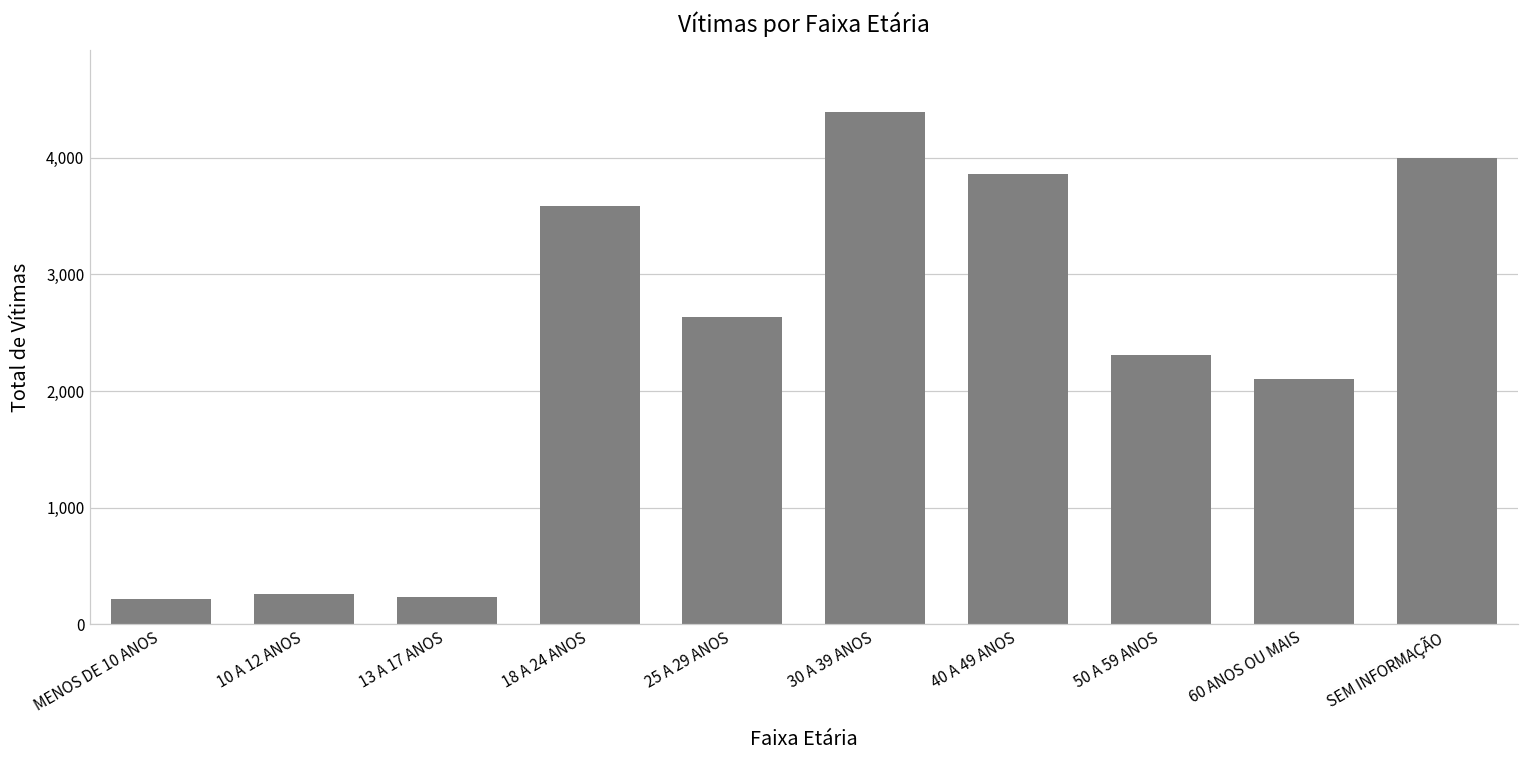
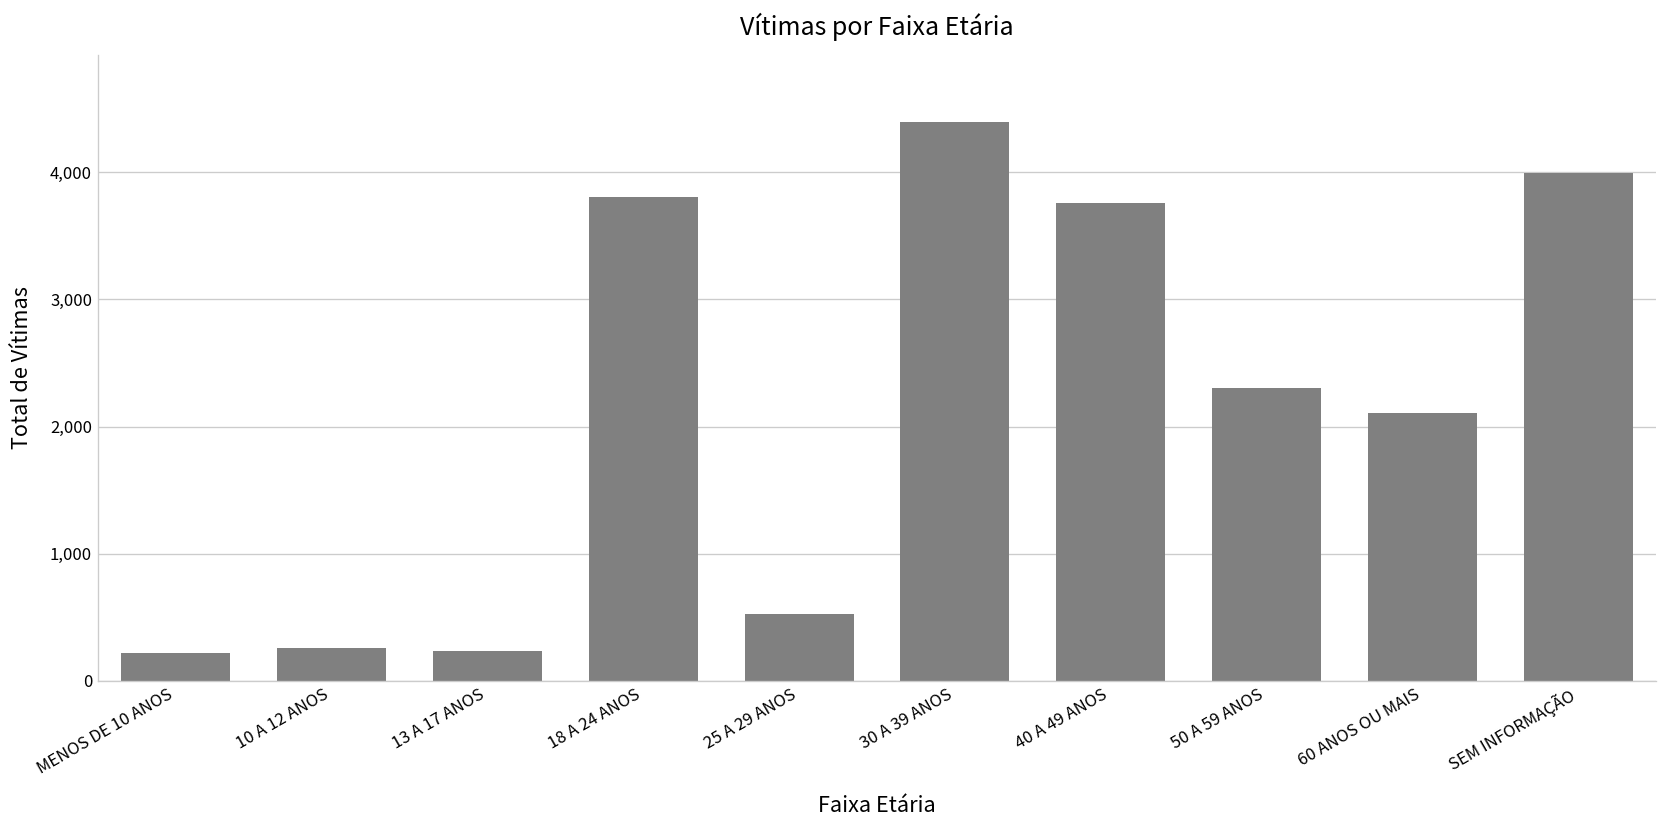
  {
    "MENOS DE 10 ANOS": "220",
    "10 A 12 ANOS": "260",
    "13 A 17 ANOS": "240",
-   "18 A 24 ANOS": "3,590",
-   "25 A 29 ANOS": "2,640",
+   "18 A 24 ANOS": "3,800",
+   "25 A 29 ANOS": "530",
    "30 A 39 ANOS": "4,400",
-   "40 A 49 ANOS": "3,860",
+   "40 A 49 ANOS": "3,760",
    "50 A 59 ANOS": "2,310",
    "60 ANOS OU MAIS": "2,100",
    "SEM INFORMAÇÃO": "4,000"
  }
